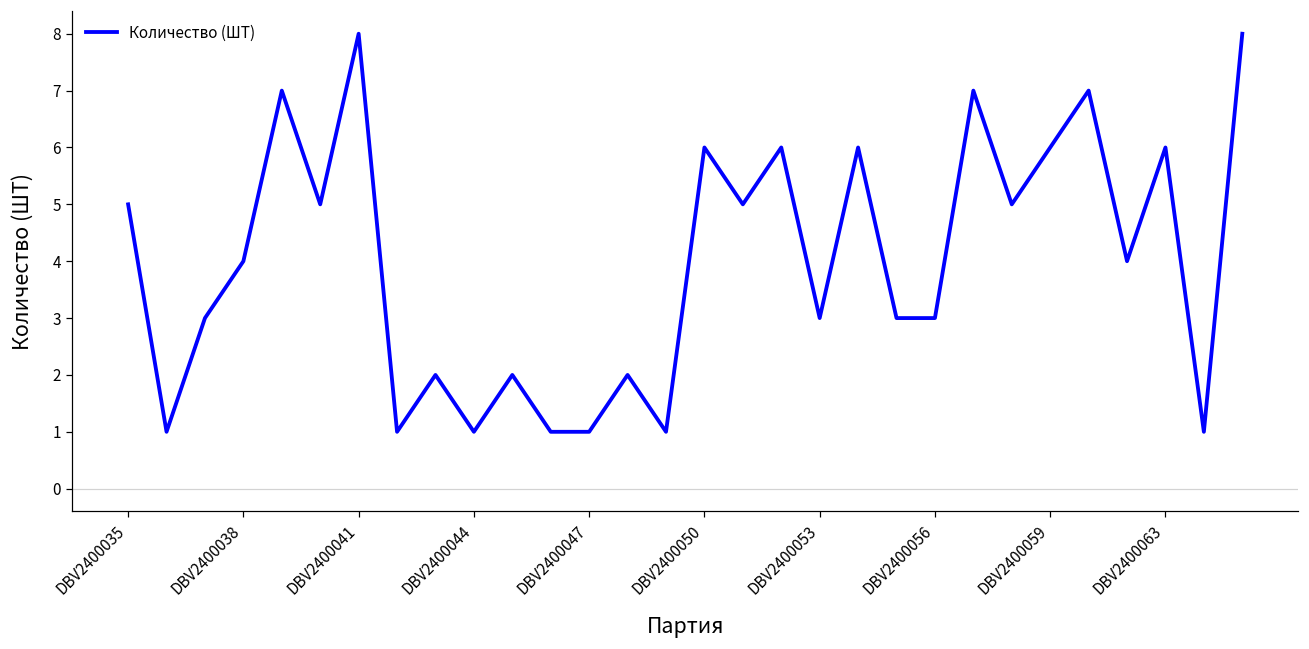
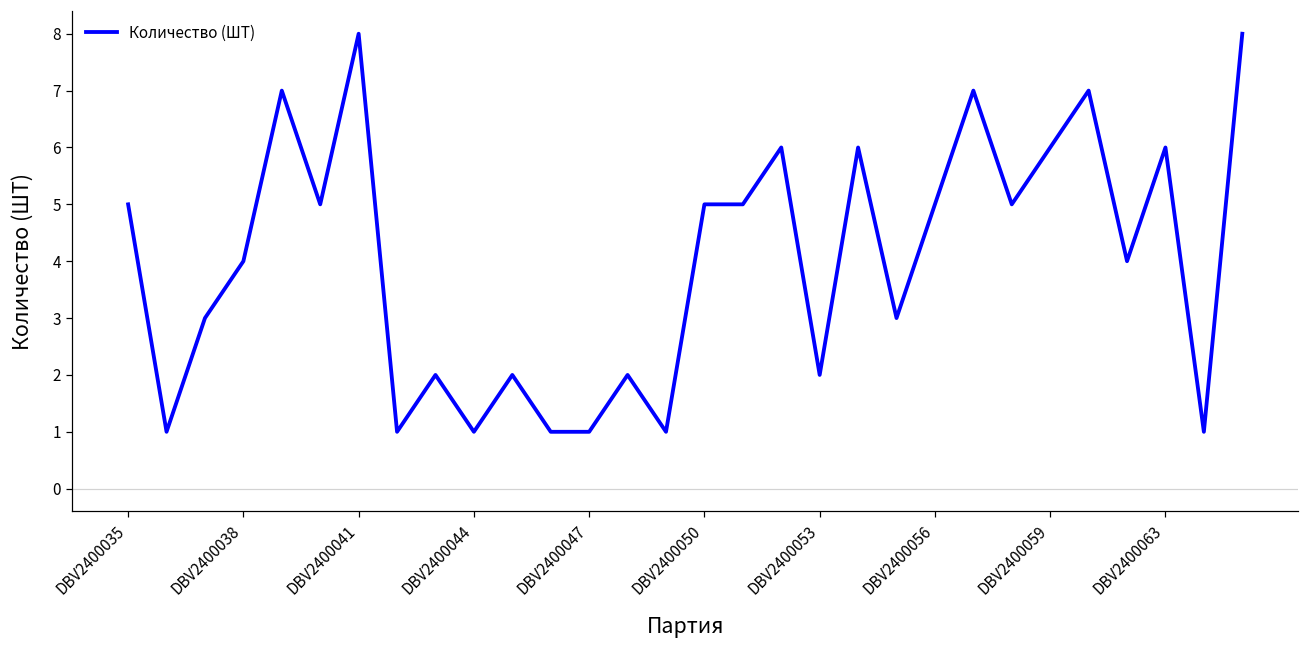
  {
    "DBV2400035": 5,
    "DBV2400038": 4,
    "DBV2400041": 8,
    "DBV2400044": 1,
    "DBV2400047": 1,
-   "DBV2400050": 6,
-   "DBV2400053": 3,
-   "DBV2400056": 3,
+   "DBV2400050": 5,
+   "DBV2400053": 2,
+   "DBV2400056": 5,
    "DBV2400059": 6,
    "DBV2400063": 6
  }
